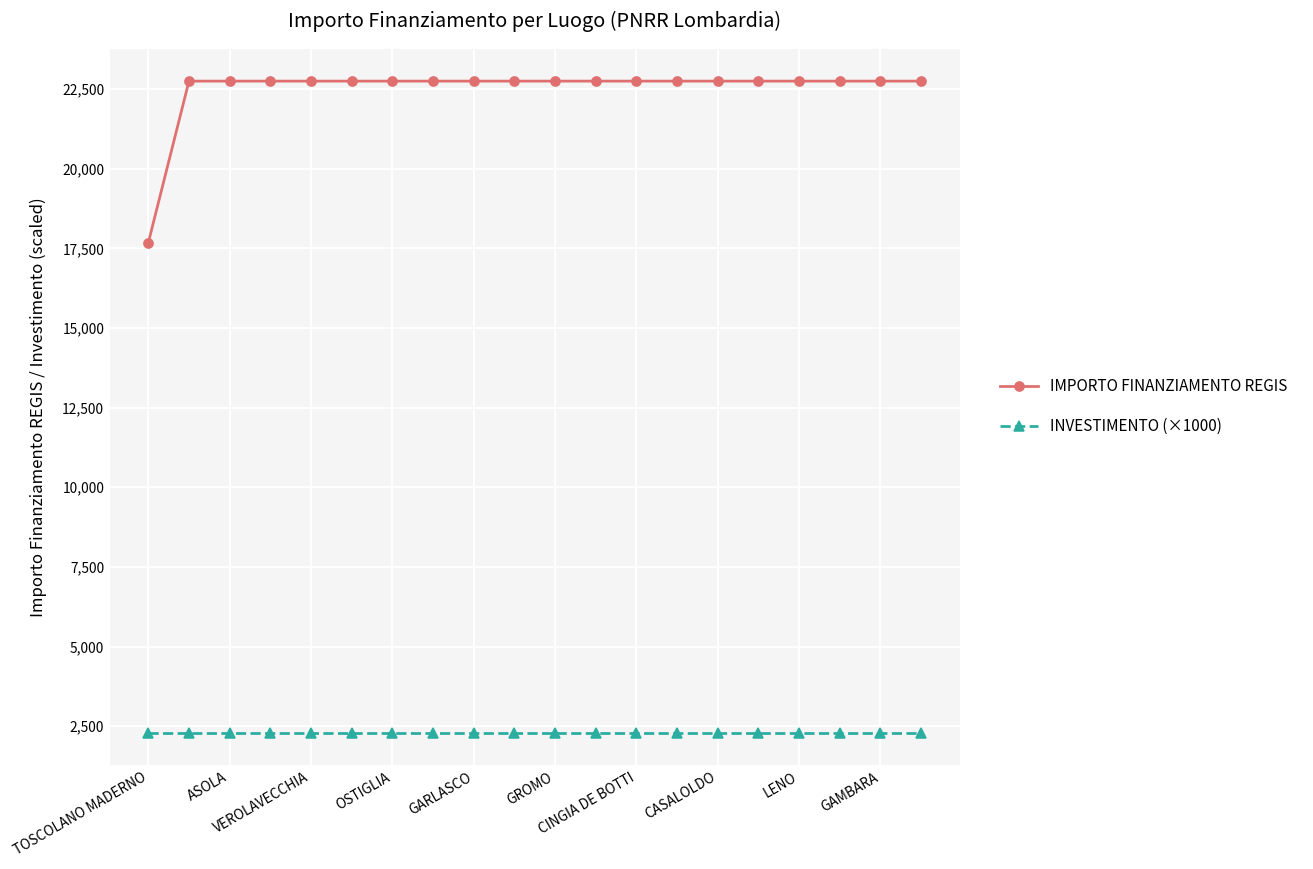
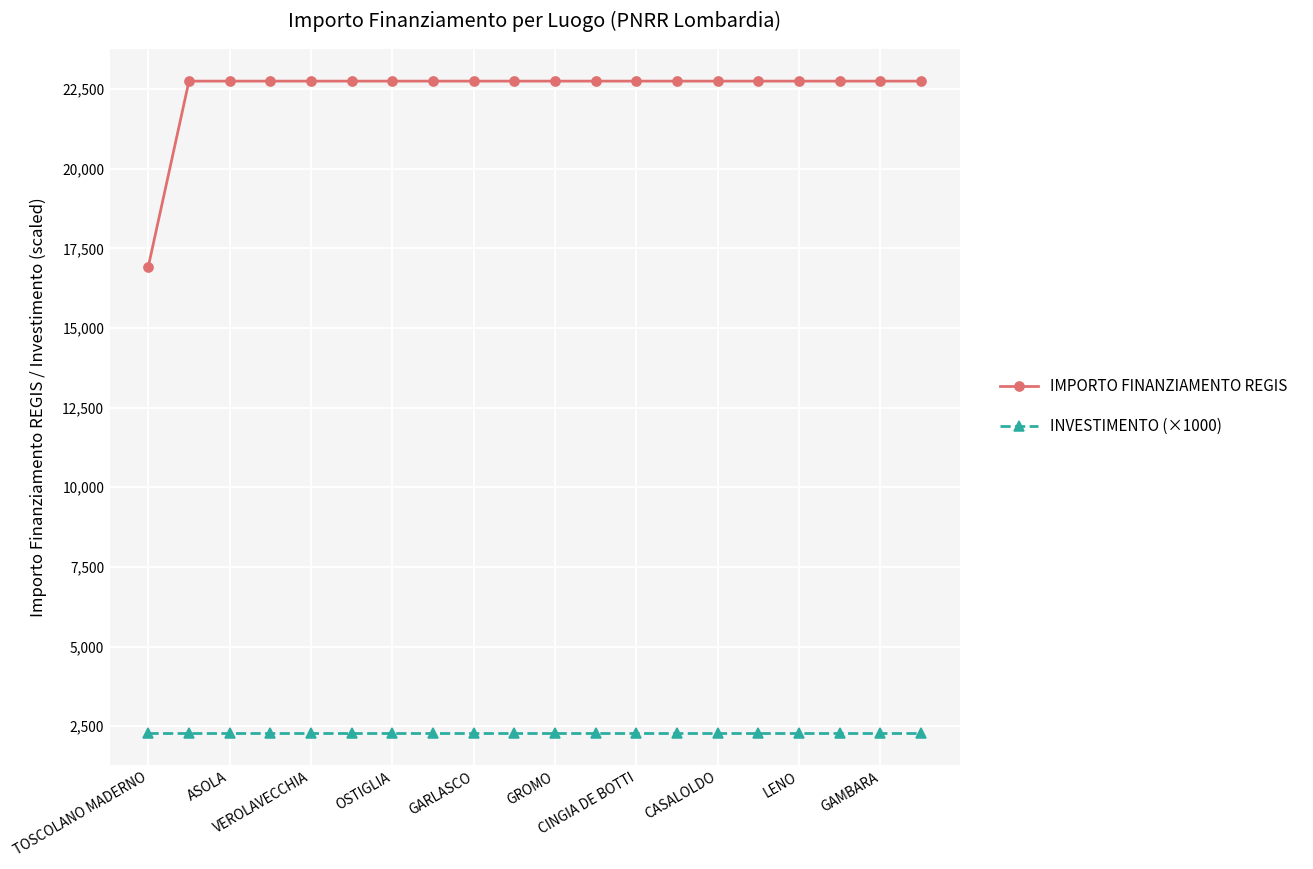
  {
    "IMPORTO FINANZIAMENTO REGIS": {
-     "TOSCOLANO MADERNO": "17,700",
+     "TOSCOLANO MADERNO": "16,900",
      "ASOLA": "22,800",
      "VEROLAVECCHIA": "22,800",
      "OSTIGLIA": "22,800",
      "GARLASCO": "22,800",
      "GROMO": "22,800",
      "CINGIA DE BOTTI": "22,800",
      "CASALOLDO": "22,800",
      "LENO": "22,800",
      "GAMBARA": "22,800"
    },
    "INVESTIMENTO (×1000)": {
      "TOSCOLANO MADERNO": "2,300",
      "ASOLA": "2,300",
      "VEROLAVECCHIA": "2,300",
      "OSTIGLIA": "2,300",
      "GARLASCO": "2,300",
      "GROMO": "2,300",
      "CINGIA DE BOTTI": "2,300",
      "CASALOLDO": "2,300",
      "LENO": "2,300",
      "GAMBARA": "2,300"
    }
  }
